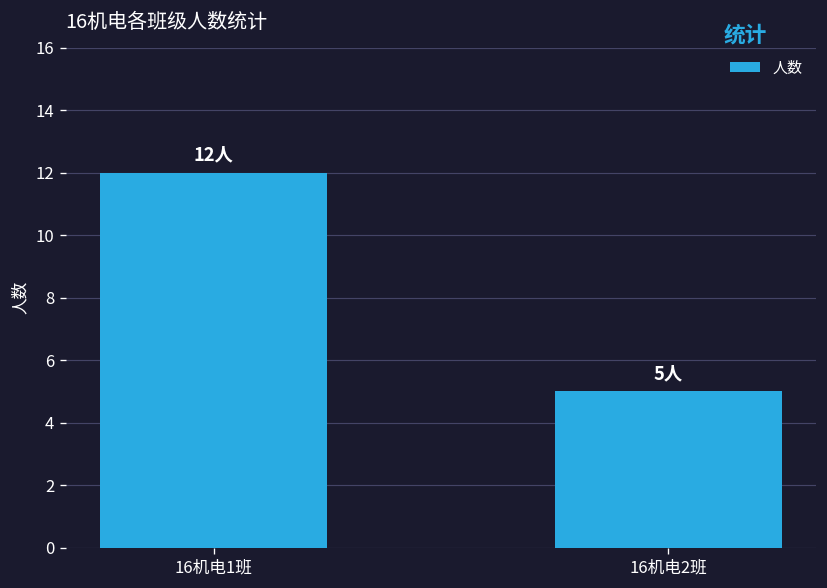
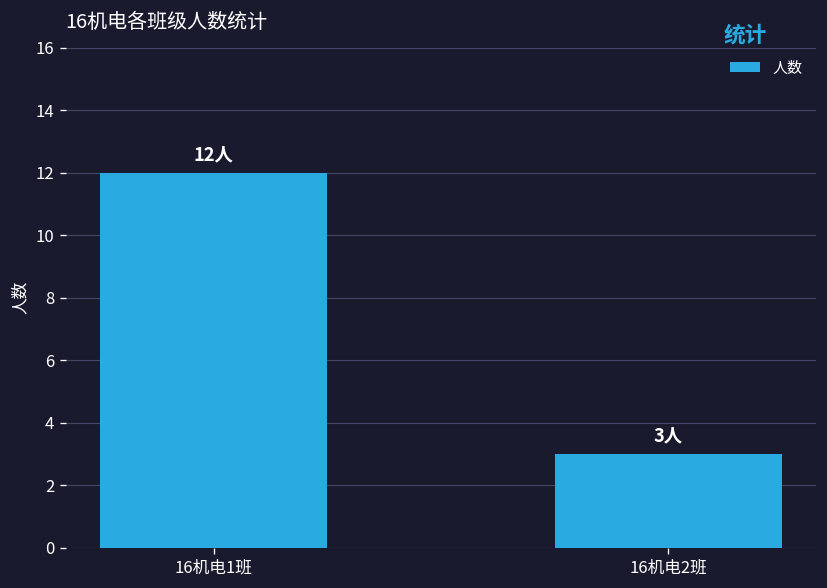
  {
    "16机电1班": "12人",
-   "16机电2班": "5人"
+   "16机电2班": "3人"
  }
